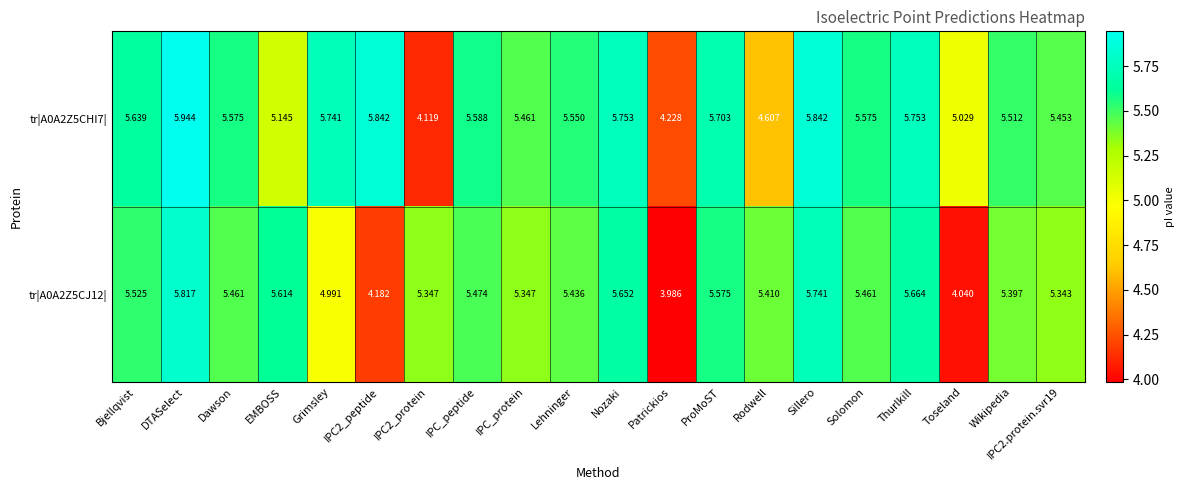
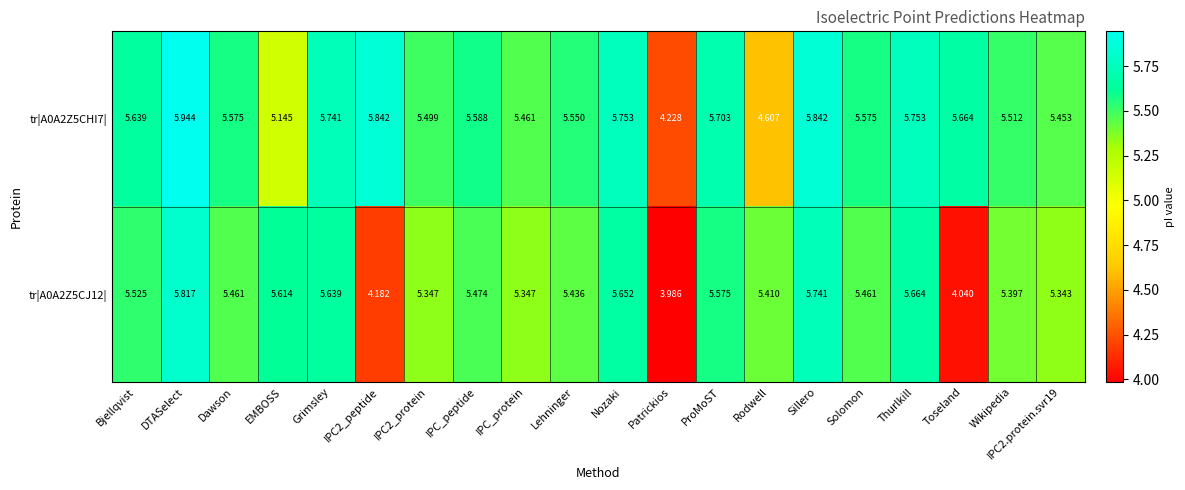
  {
    "tr|A0A2Z5CHI7|": {
      "Bjellqvist": 5.639,
      "DTASelect": 5.944,
      "Dawson": 5.575,
      "EMBOSS": 5.145,
      "Grimsley": 5.741,
      "IPC2_peptide": 5.842,
-     "IPC2_protein": 4.119,
+     "IPC2_protein": 5.499,
      "IPC_peptide": 5.588,
      "IPC_protein": 5.461,
      "Lehninger": 5.550,
      "Nozaki": 5.753,
      "Patrickios": 4.228,
      "ProMoST": 5.703,
      "Rodwell": 4.607,
      "Sillero": 5.842,
      "Solomon": 5.575,
      "Thurlkill": 5.753,
-     "Toseland": 5.029,
+     "Toseland": 5.664,
      "Wikipedia": 5.512,
      "IPC2.protein.svr19": 5.453
    },
    "tr|A0A2Z5CJ12|": {
      "Bjellqvist": 5.525,
      "DTASelect": 5.817,
      "Dawson": 5.461,
      "EMBOSS": 5.614,
-     "Grimsley": 4.991,
+     "Grimsley": 5.639,
      "IPC2_peptide": 4.182,
      "IPC2_protein": 5.347,
      "IPC_peptide": 5.474,
      "IPC_protein": 5.347,
      "Lehninger": 5.436,
      "Nozaki": 5.652,
      "Patrickios": 3.986,
      "ProMoST": 5.575,
      "Rodwell": 5.410,
      "Sillero": 5.741,
      "Solomon": 5.461,
      "Thurlkill": 5.664,
      "Toseland": 4.040,
      "Wikipedia": 5.397,
      "IPC2.protein.svr19": 5.343
    }
  }
